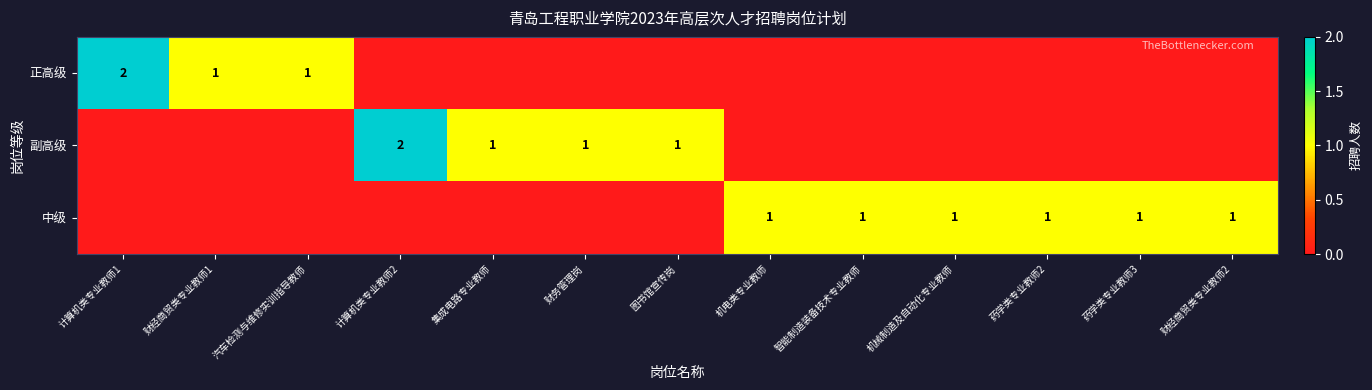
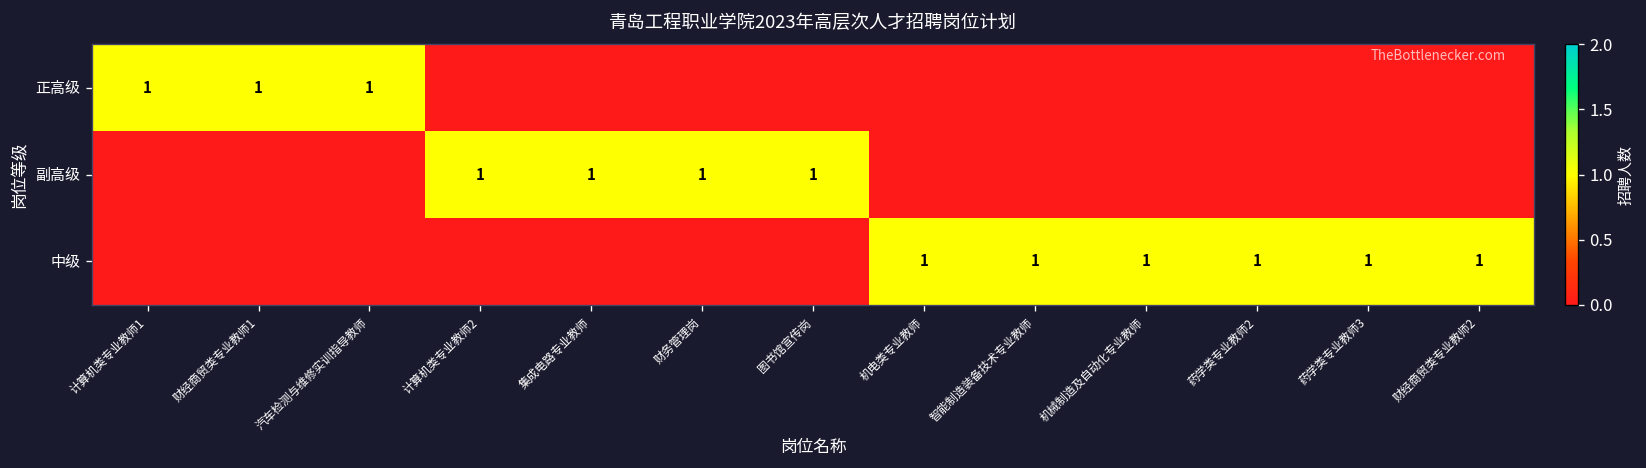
  {
    "正高级": {
-     "计算机类专业教师1": 2,
+     "计算机类专业教师1": 1,
      "财经商贸类专业教师1": 1,
      "汽车检测与维修实训指导教师": 1
    },
    "副高级": {
-     "计算机类专业教师2": 2,
+     "计算机类专业教师2": 1,
      "集成电路专业教师": 1,
      "财务管理岗": 1,
      "图书馆宣传岗": 1
    },
    "中级": {
      "机电类专业教师": 1,
      "智能制造装备技术专业教师": 1,
      "机械制造及自动化专业教师": 1,
      "药学类专业教师2": 1,
      "药学类专业教师3": 1,
      "财经商贸类专业教师2": 1
    }
  }
